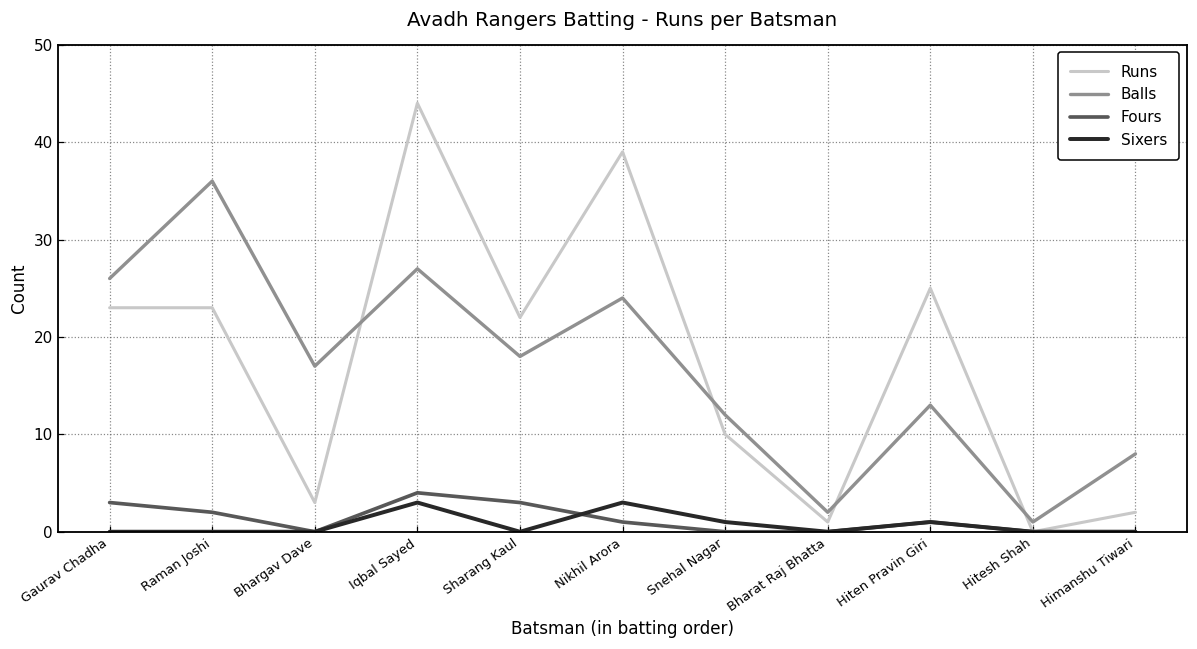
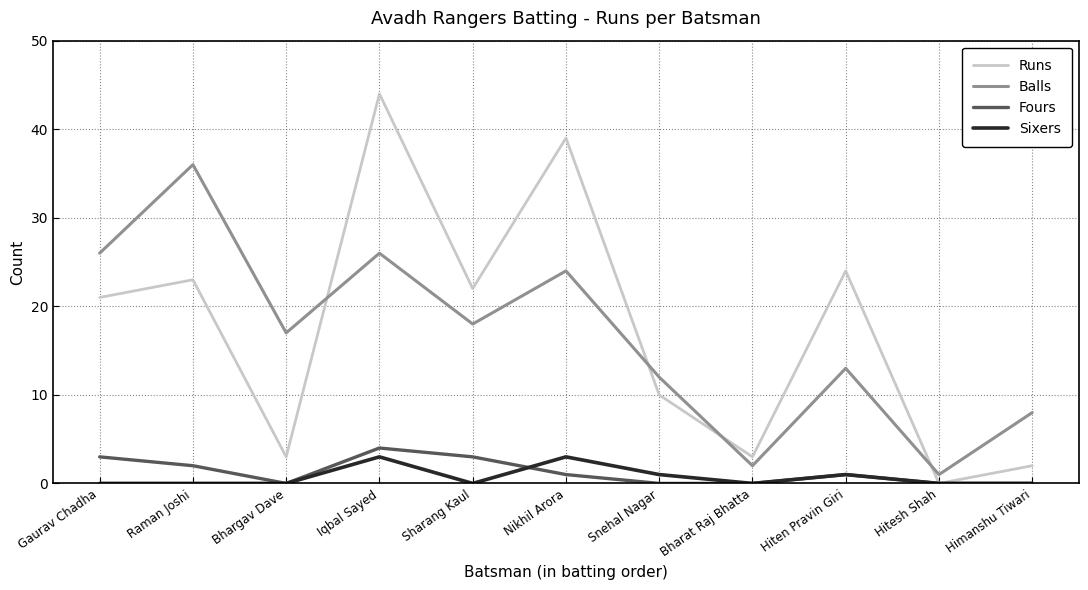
  {
    "Runs": {
-     "Gaurav Chadha": 23,
+     "Gaurav Chadha": 21,
      "Raman Joshi": 23,
      "Bhargav Dave": 3,
      "Iqbal Sayed": 44,
      "Sharang Kaul": 22,
      "Nikhil Arora": 39,
      "Snehal Nagar": 10,
-     "Bharat Raj Bhatta": 1,
-     "Hiten Pravin Giri": 25,
+     "Bharat Raj Bhatta": 3,
+     "Hiten Pravin Giri": 24,
      "Himanshu Tiwari": 2
    },
    "Balls": {
      "Gaurav Chadha": 26,
      "Raman Joshi": 36,
      "Bhargav Dave": 17,
-     "Iqbal Sayed": 27,
+     "Iqbal Sayed": 26,
      "Sharang Kaul": 18,
      "Nikhil Arora": 24,
      "Snehal Nagar": 12,
      "Bharat Raj Bhatta": 2,
      "Hiten Pravin Giri": 13,
      "Hitesh Shah": 1,
      "Himanshu Tiwari": 8
    },
    "Fours": {
      "Gaurav Chadha": 3,
      "Raman Joshi": 2,
      "Iqbal Sayed": 4,
      "Sharang Kaul": 3,
      "Nikhil Arora": 1,
      "Snehal Nagar": 0
    },
    "Sixers": {
      "Gaurav Chadha": 0,
      "Raman Joshi": 0,
      "Iqbal Sayed": 3,
      "Sharang Kaul": 0,
      "Nikhil Arora": 3,
      "Snehal Nagar": 1
    }
  }
